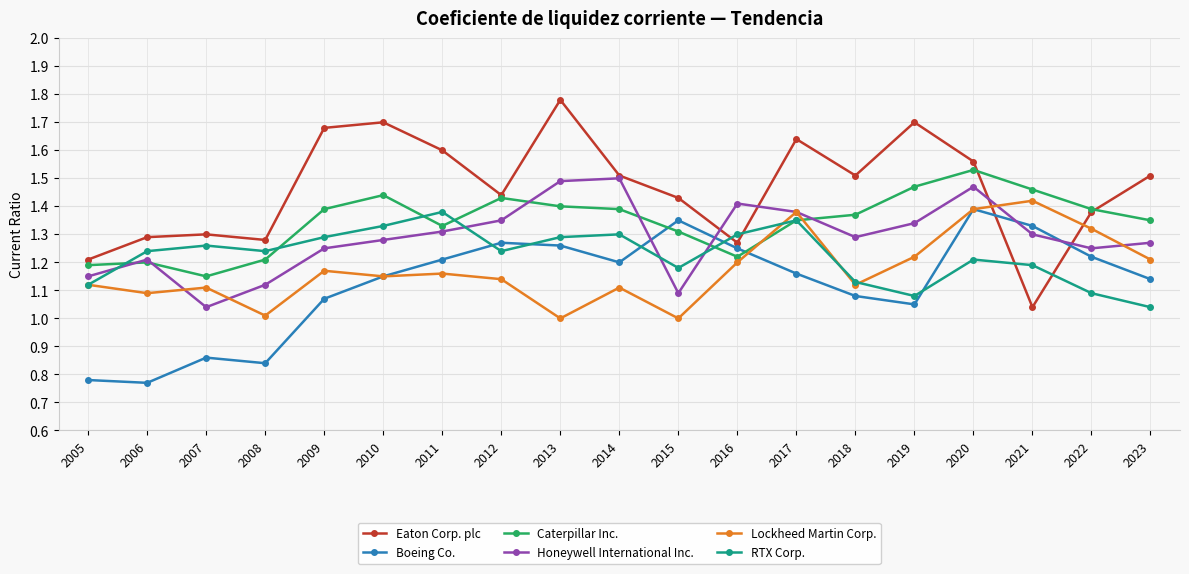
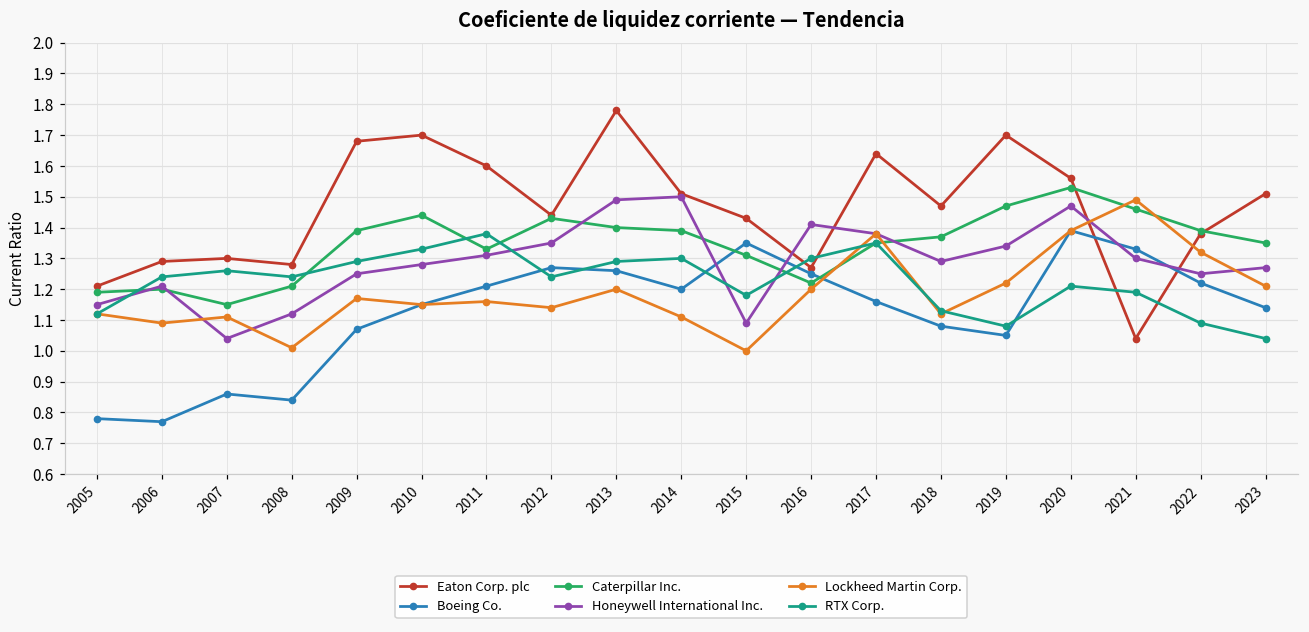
  {
    "Eaton Corp. plc": {
      "2005": 1.21,
      "2006": 1.29,
      "2007": 1.30,
      "2008": 1.28,
      "2009": 1.68,
      "2010": 1.70,
      "2011": 1.60,
      "2012": 1.44,
      "2013": 1.78,
      "2014": 1.51,
      "2015": 1.43,
      "2016": 1.27,
      "2017": 1.64,
-     "2018": 1.51,
+     "2018": 1.47,
      "2019": 1.70,
      "2020": 1.56,
      "2021": 1.04,
      "2022": 1.38,
      "2023": 1.51
    },
    "Boeing Co.": {
      "2005": 0.78,
      "2006": 0.77,
      "2007": 0.86,
      "2008": 0.84,
      "2009": 1.07,
      "2011": 1.21,
      "2012": 1.27,
      "2013": 1.26,
      "2014": 1.20,
      "2015": 1.35,
      "2016": 1.25,
      "2017": 1.16,
      "2018": 1.08,
      "2019": 1.05,
      "2021": 1.33,
      "2022": 1.22,
      "2023": 1.14
    },
    "Honeywell International Inc.": {
      "2005": 1.15,
      "2006": 1.21,
      "2007": 1.04,
      "2008": 1.12,
      "2009": 1.25,
      "2010": 1.28,
      "2011": 1.31,
      "2012": 1.35,
      "2013": 1.49,
      "2014": 1.50,
      "2015": 1.09,
      "2016": 1.41,
      "2018": 1.29,
      "2019": 1.34,
      "2020": 1.47,
      "2021": 1.30,
      "2022": 1.25,
      "2023": 1.27
    },
    "Lockheed Martin Corp.": {
      "2006": 1.09,
      "2007": 1.11,
      "2008": 1.01,
      "2009": 1.17,
      "2011": 1.16,
      "2012": 1.14,
-     "2013": 1.0,
+     "2013": 1.2,
      "2014": 1.11,
      "2015": 1.00,
      "2016": 1.20,
      "2018": 1.12,
      "2019": 1.22,
-     "2021": 1.42,
+     "2021": 1.49,
      "2022": 1.32,
      "2023": 1.21
    }
  }
